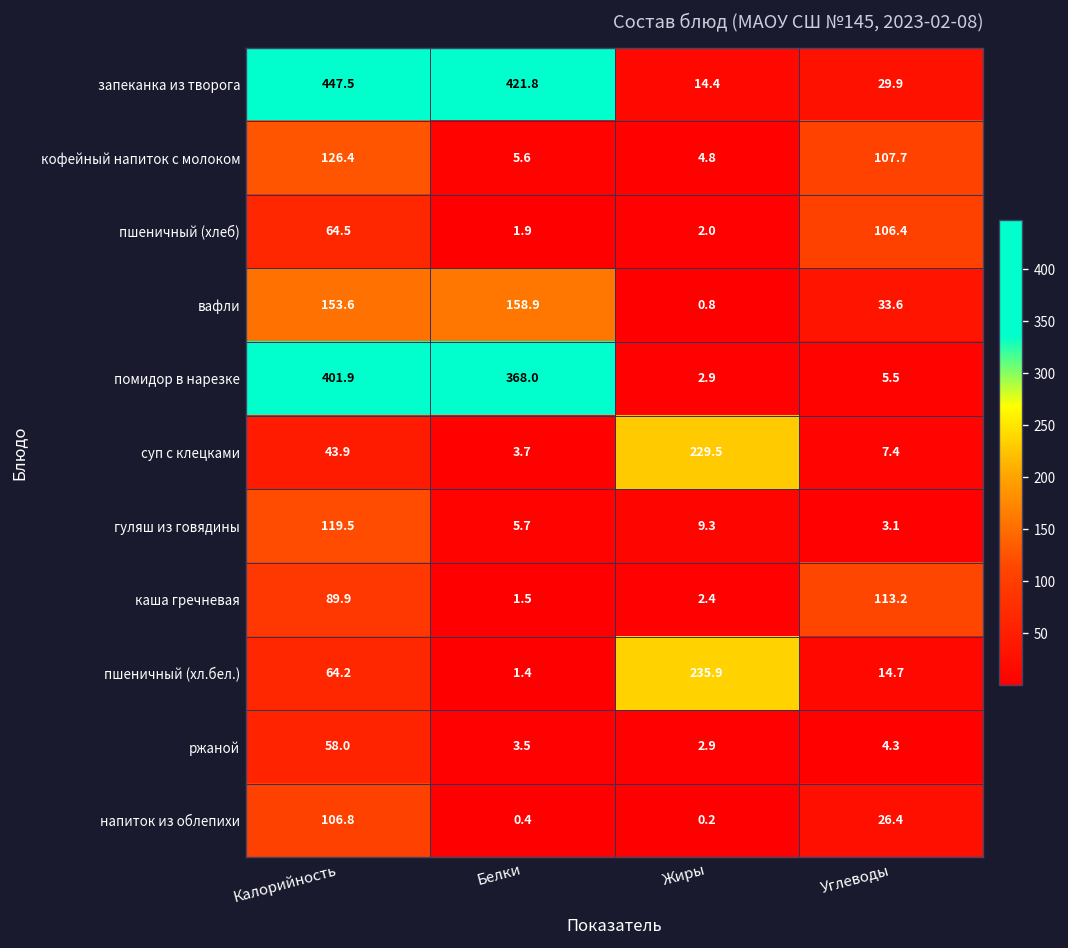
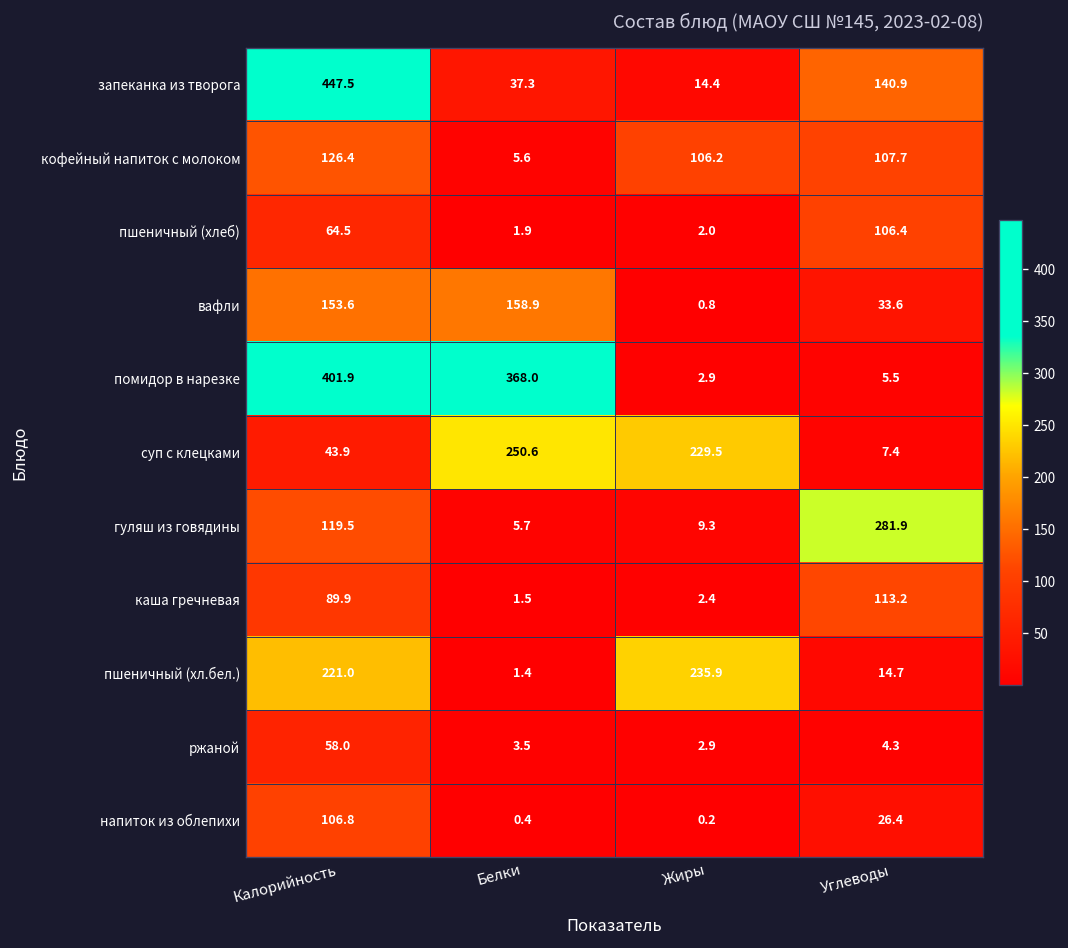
  {
    "запеканка из творога": {
      "Калорийность": 447.5,
-     "Белки": 421.8,
+     "Белки": 37.3,
      "Жиры": 14.4,
-     "Углеводы": 29.9
+     "Углеводы": 140.9
    },
    "кофейный напиток с молоком": {
      "Калорийность": 126.4,
      "Белки": 5.6,
-     "Жиры": 4.8,
+     "Жиры": 106.2,
      "Углеводы": 107.7
    },
    "пшеничный (хлеб)": {
      "Калорийность": 64.5,
      "Белки": 1.9,
      "Жиры": 2.0,
      "Углеводы": 106.4
    },
    "вафли": {
      "Калорийность": 153.6,
      "Белки": 158.9,
      "Жиры": 0.8,
      "Углеводы": 33.6
    },
    "помидор в нарезке": {
      "Калорийность": 401.9,
      "Белки": 368.0,
      "Жиры": 2.9,
      "Углеводы": 5.5
    },
    "суп с клецками": {
      "Калорийность": 43.9,
-     "Белки": 3.7,
+     "Белки": 250.6,
      "Жиры": 229.5,
      "Углеводы": 7.4
    },
    "гуляш из говядины": {
      "Калорийность": 119.5,
      "Белки": 5.7,
      "Жиры": 9.3,
-     "Углеводы": 3.1
+     "Углеводы": 281.9
    },
    "каша гречневая": {
      "Калорийность": 89.9,
      "Белки": 1.5,
      "Жиры": 2.4,
      "Углеводы": 113.2
    },
    "пшеничный (хл.бел.)": {
-     "Калорийность": 64.2,
+     "Калорийность": 221.0,
      "Белки": 1.4,
      "Жиры": 235.9,
      "Углеводы": 14.7
    },
    "ржаной": {
      "Калорийность": 58.0,
      "Белки": 3.5,
      "Жиры": 2.9,
      "Углеводы": 4.3
    },
    "напиток из облепихи": {
      "Калорийность": 106.8,
      "Белки": 0.4,
      "Жиры": 0.2,
      "Углеводы": 26.4
    }
  }
